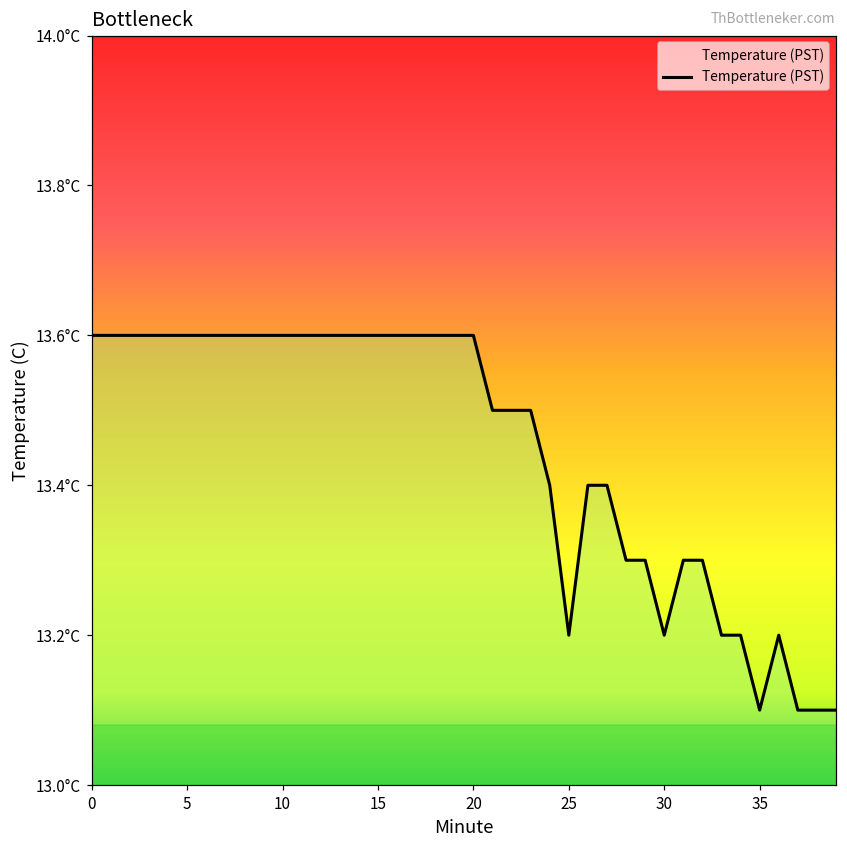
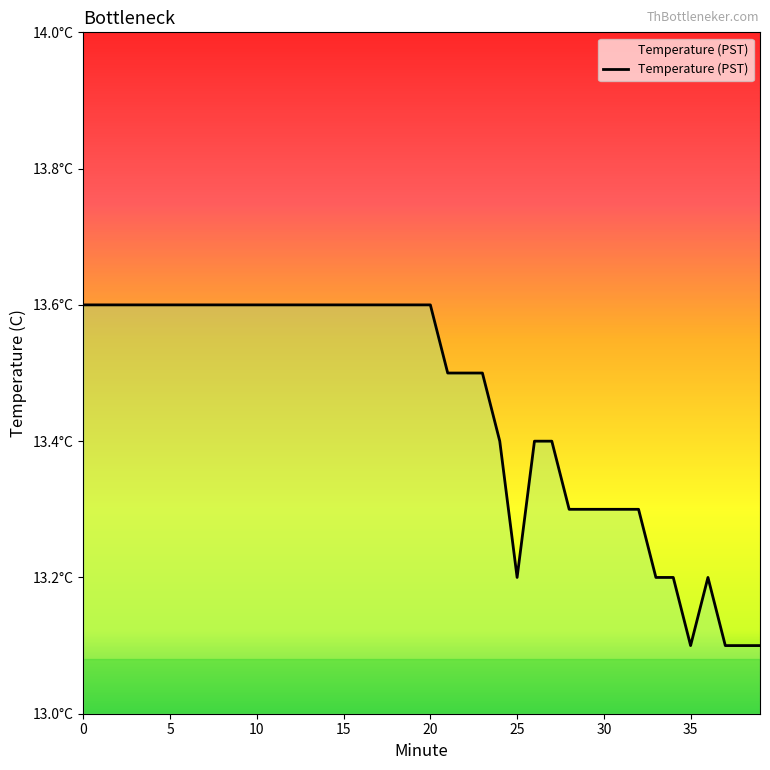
  {
    "0": "13.6°C",
    "5": "13.6°C",
    "10": "13.6°C",
    "15": "13.6°C",
    "20": "13.6°C",
    "25": "13.2°C",
-   "30": "13.2°C",
+   "30": "13.3°C",
    "35": "13.1°C"
  }
